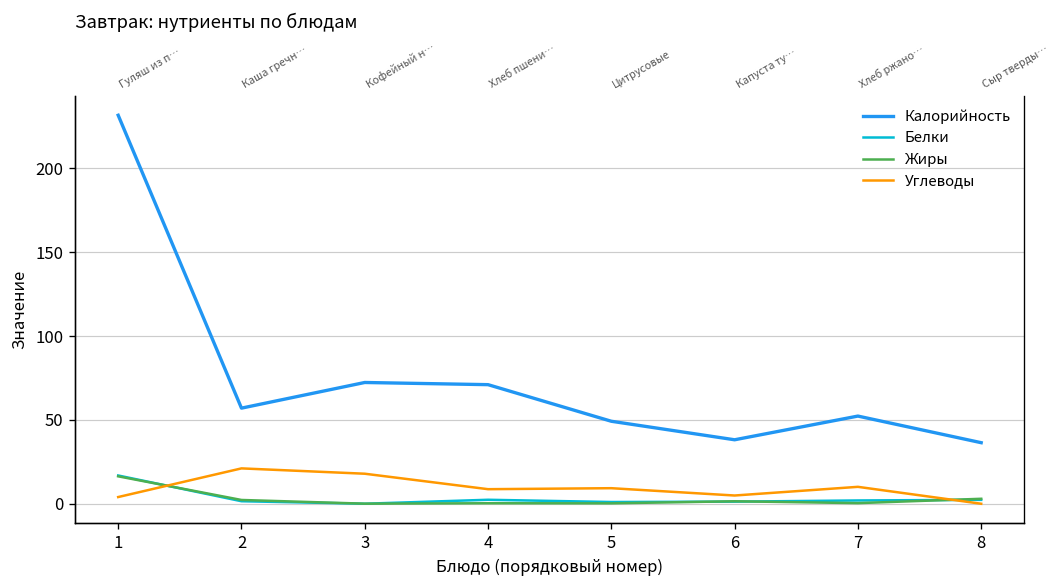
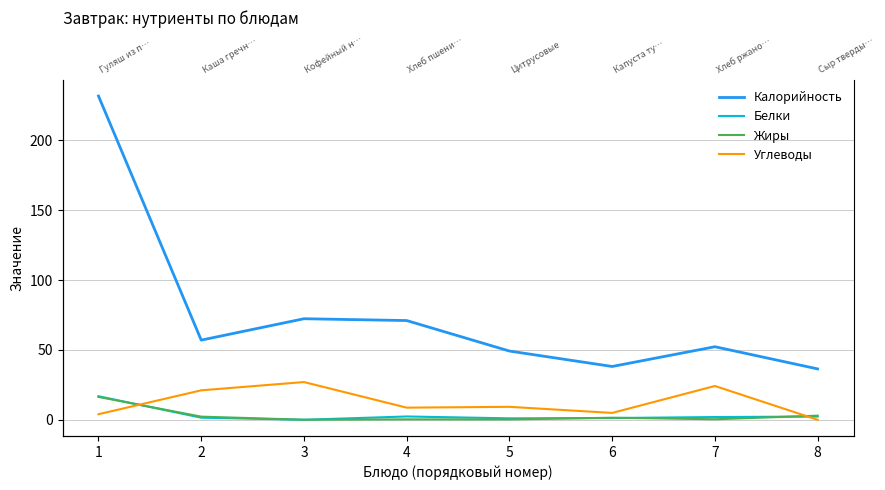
  {
    "Жиры": {
      "4": 0
    },
    "Углеводы": {
      "1": 4,
      "2": 21,
-     "3": 18,
+     "3": 27,
      "4": 9,
      "5": 9,
      "6": 5,
-     "7": 10,
+     "7": 24,
      "8": 0
    }
  }
